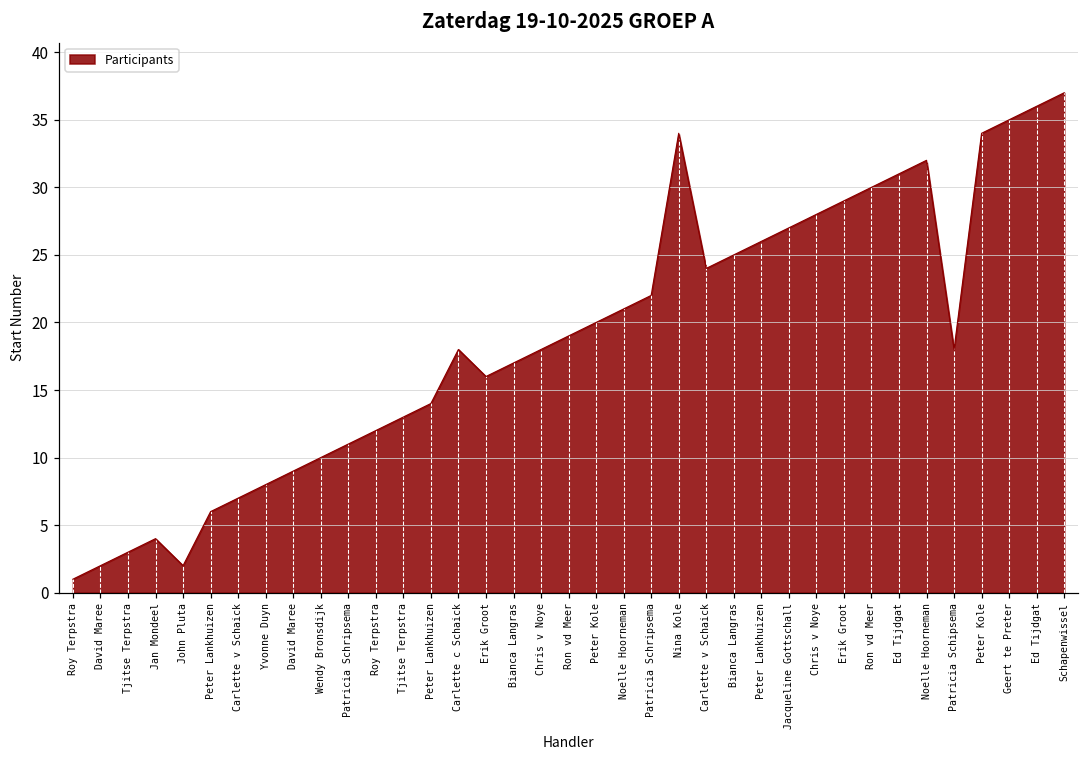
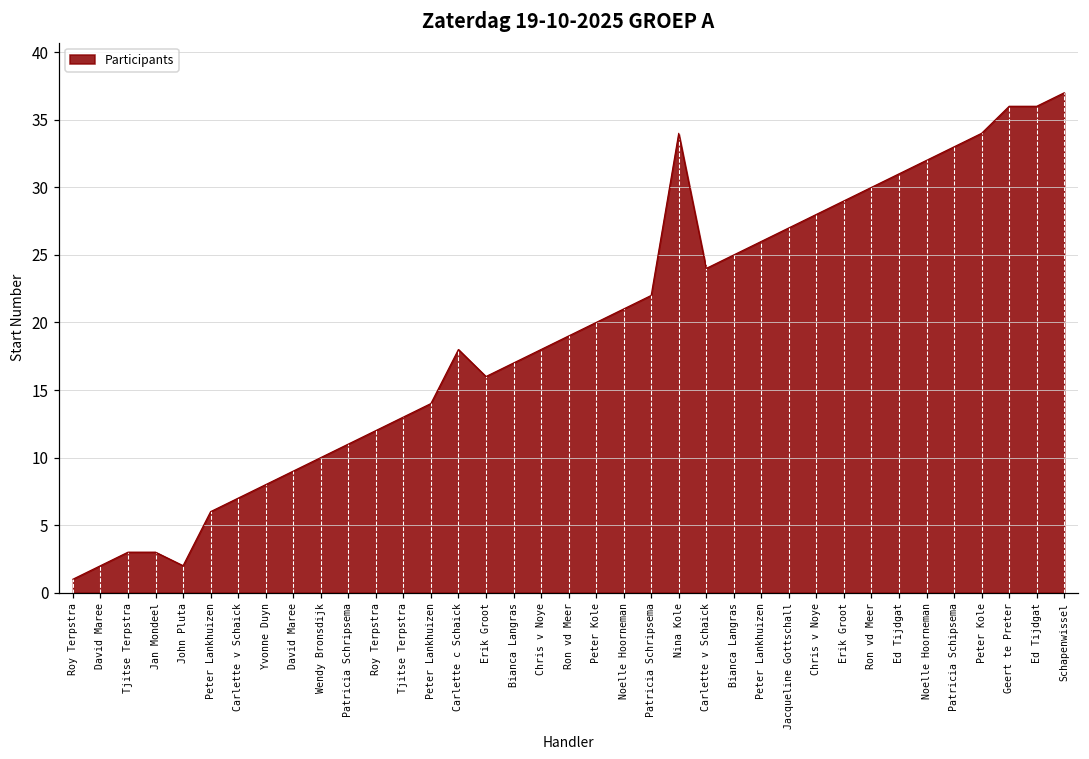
  {
-   "Jan Mondeel": 4,
+   "Jan Mondeel": 3,
    "John Pluta": 2,
    "Yvonne Duyn": 8,
    "Wendy Bronsdijk": 10,
    "Carlette c Schaick": 18,
    "Nina Kole": 34,
    "Jacqueline Gottschall": 27,
-   "Patricia Schipsema": 18,
-   "Geert te Preter": 35,
+   "Patricia Schipsema": 33,
+   "Geert te Preter": 36,
    "Schapenwissel": 37
  }
